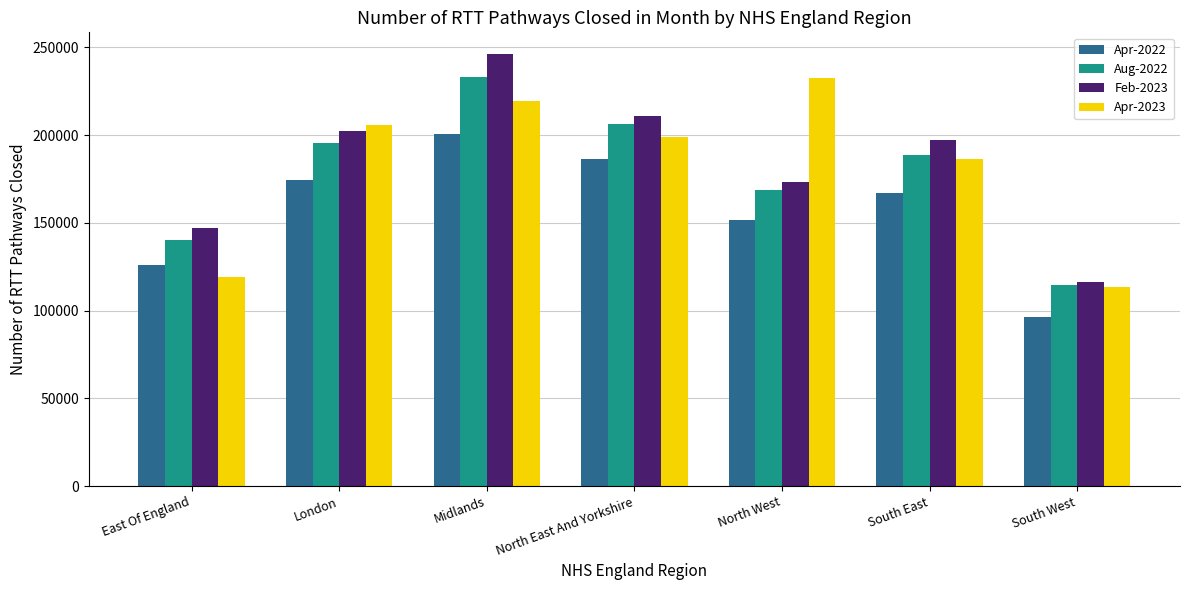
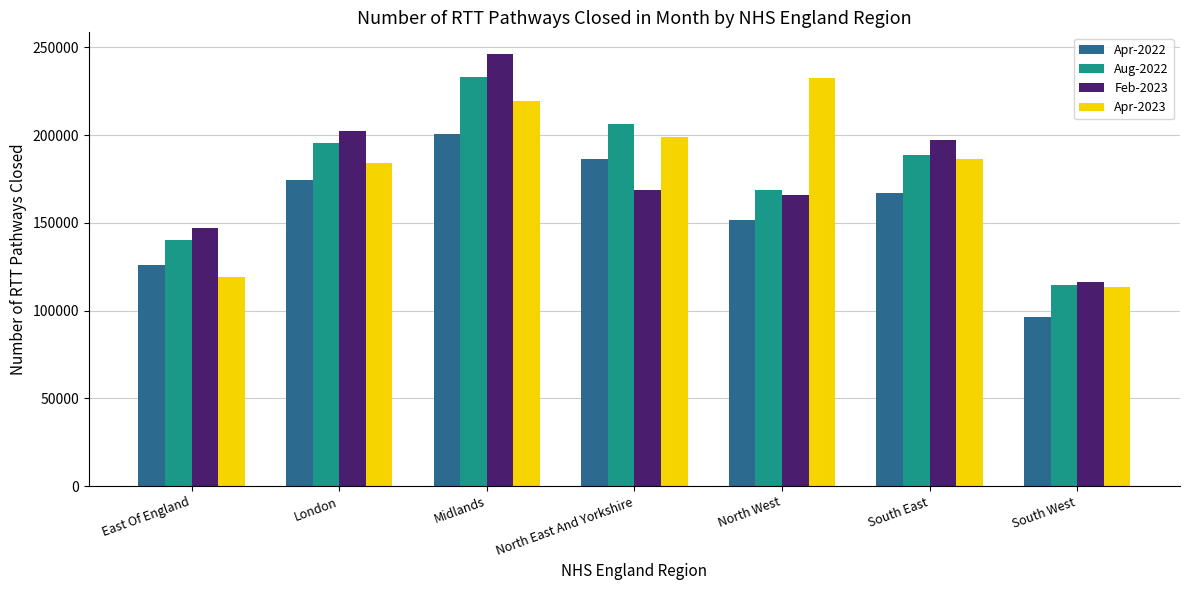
  {
    "Feb-2023": {
      "East Of England": 147000,
      "London": 202000,
      "Midlands": 246000,
-     "North East And Yorkshire": 211000,
-     "North West": 174000,
+     "North East And Yorkshire": 169000,
+     "North West": 166000,
      "South East": 197000,
      "South West": 116000
    },
    "Apr-2023": {
      "East Of England": 119000,
-     "London": 206000,
+     "London": 184000,
      "Midlands": 219000,
      "North East And Yorkshire": 199000,
      "North West": 233000,
      "South East": 186000,
      "South West": 113000
    }
  }
